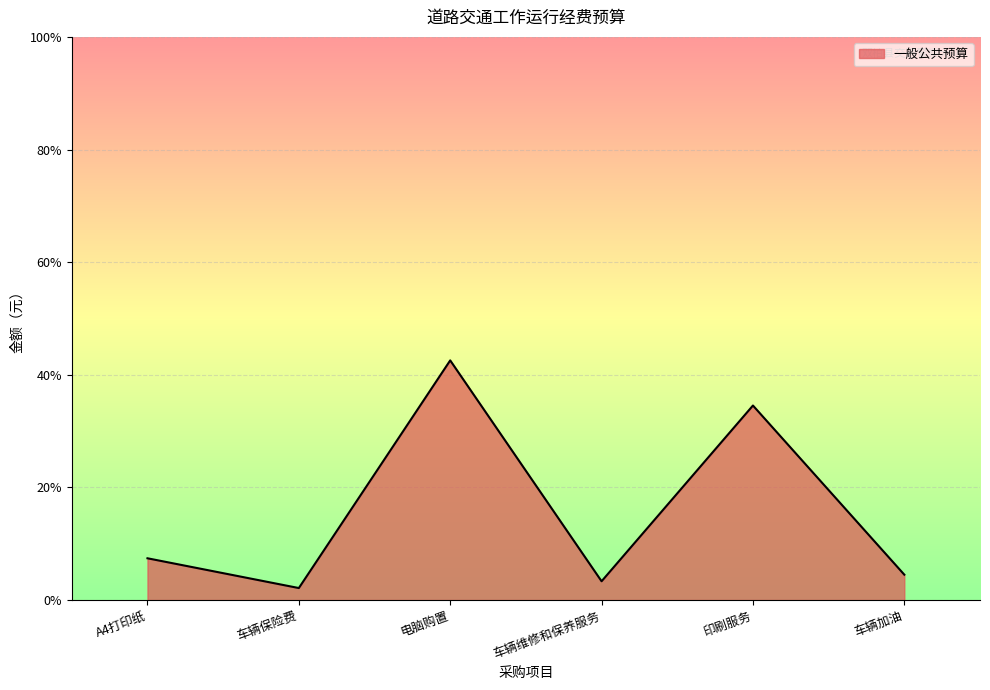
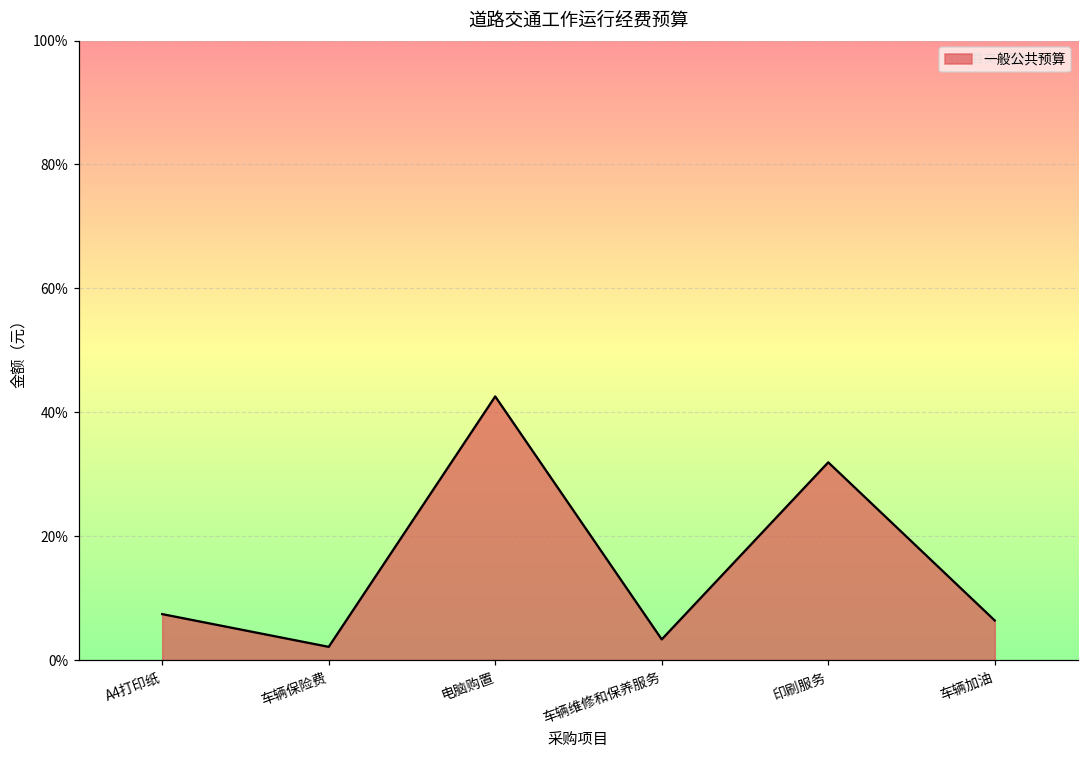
  {
    "A4打印纸": "7%",
    "车辆保险费": "2%",
    "电脑购置": "43%",
    "车辆维修和保养服务": "3%",
-   "印刷服务": "35%",
-   "车辆加油": "5%"
+   "印刷服务": "32%",
+   "车辆加油": "6%"
  }
